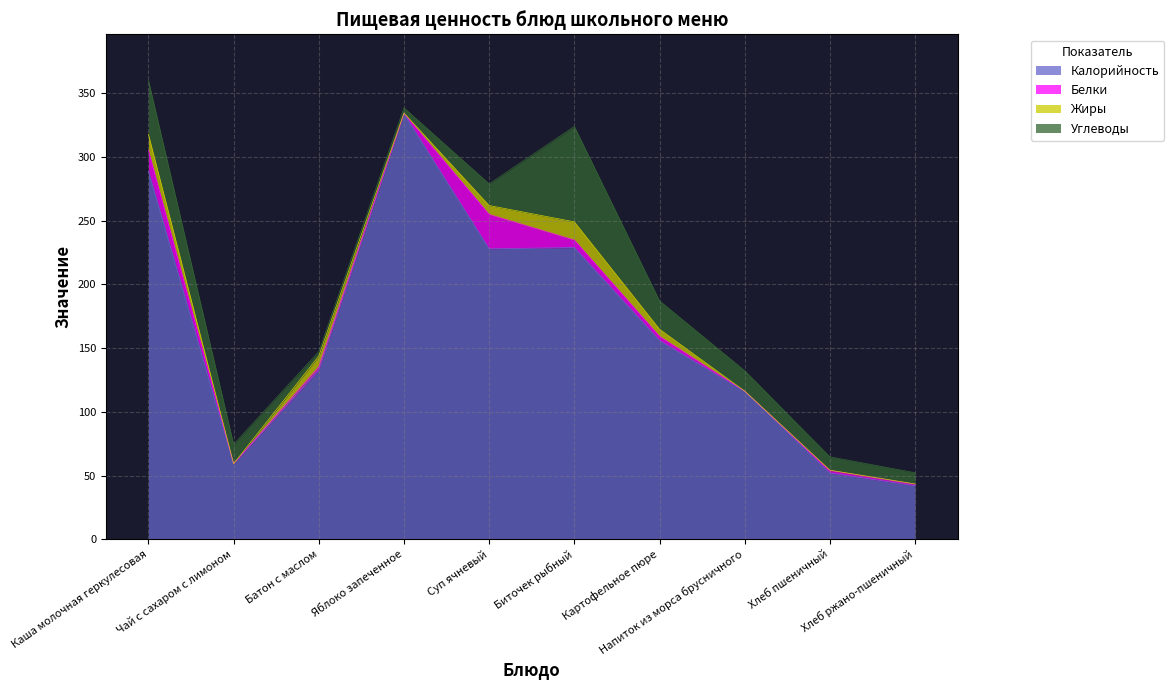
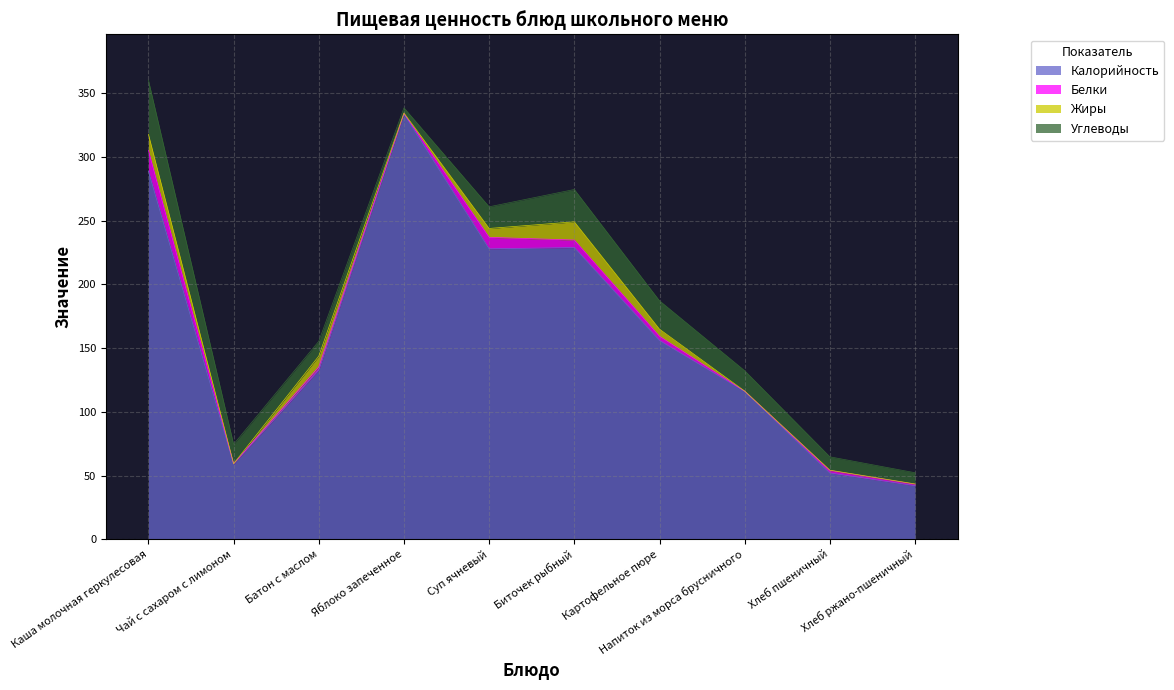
  {
    "Калорийность": {
      "Каша молочная геркулесовая": 289,
      "Батон с маслом": 133,
      "Суп ячневый": 228,
      "Биточек рыбный": 229,
      "Картофельное пюре": 156,
      "Хлеб пшеничный": 52
    },
    "Белки": {
      "Каша молочная геркулесовая": 16,
      "Батон с маслом": 2,
-     "Суп ячневый": 27,
+     "Суп ячневый": 9,
      "Биточек рыбный": 6,
      "Картофельное пюре": 3
    },
    "Жиры": {
      "Каша молочная геркулесовая": 13,
      "Батон с маслом": 9,
      "Суп ячневый": 7,
      "Биточек рыбный": 14,
      "Картофельное пюре": 6
    },
    "Углеводы": {
      "Каша молочная геркулесовая": 42,
      "Чай с сахаром с лимоном": 15,
-     "Батон с маслом": 4,
+     "Батон с маслом": 12,
      "Яблоко запеченное": 4,
      "Суп ячневый": 17,
-     "Биточек рыбный": 75,
+     "Биточек рыбный": 25,
      "Картофельное пюре": 22,
      "Напиток из морса брусничного": 16,
      "Хлеб пшеничный": 11,
      "Хлеб ржано-пшеничный": 9
    }
  }
